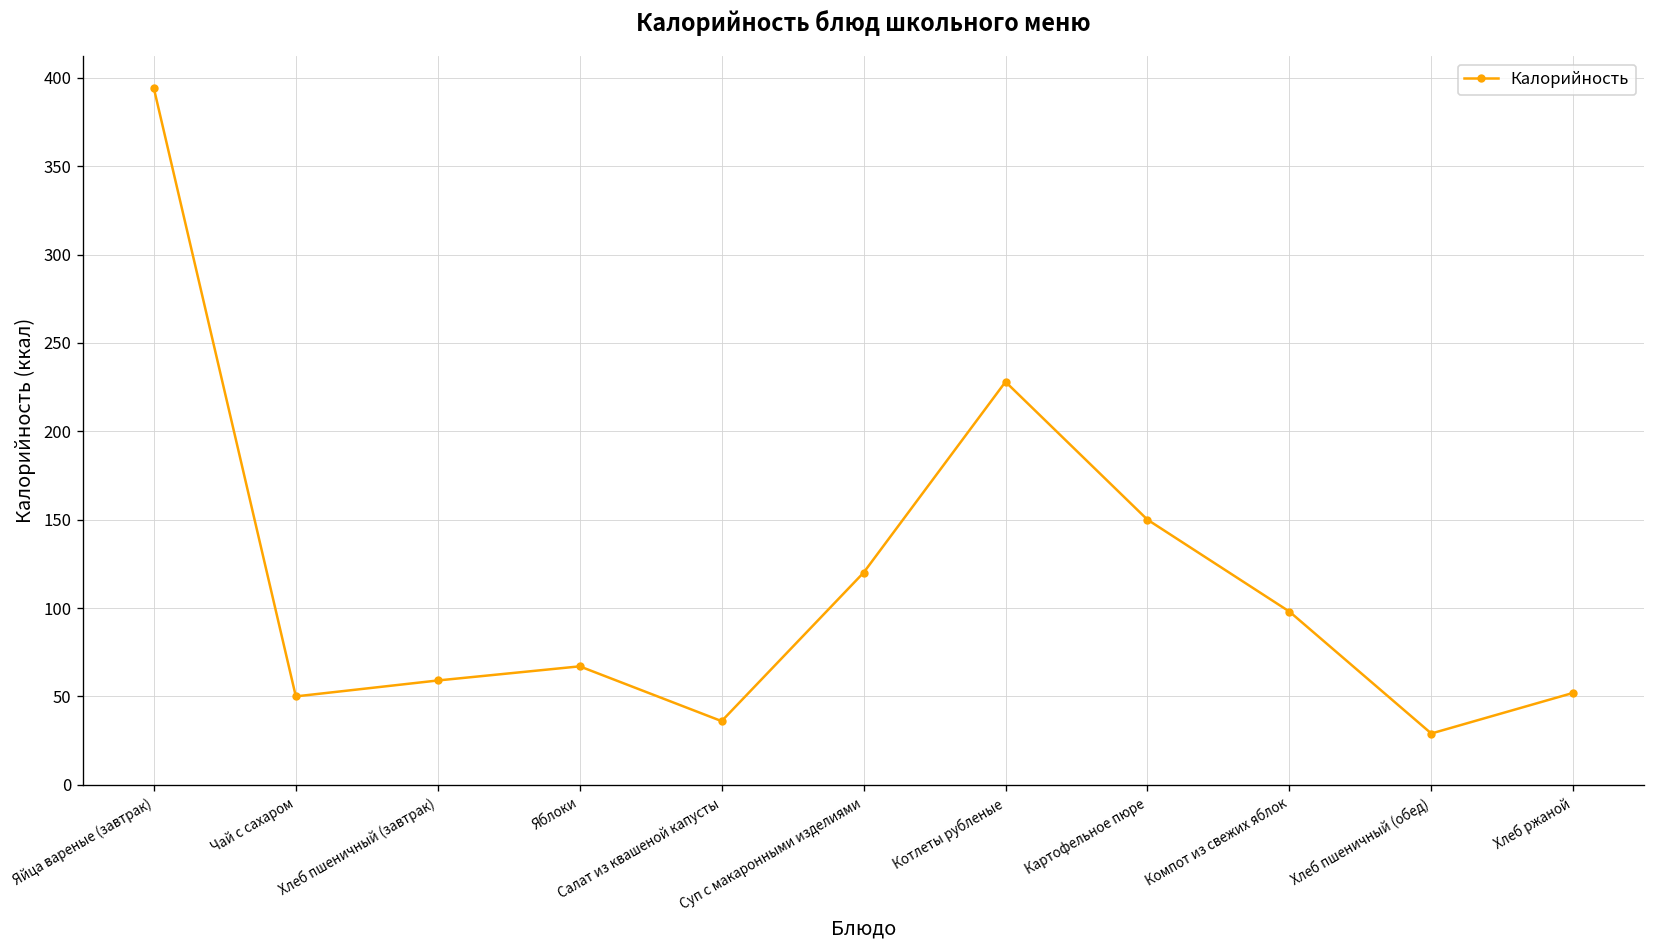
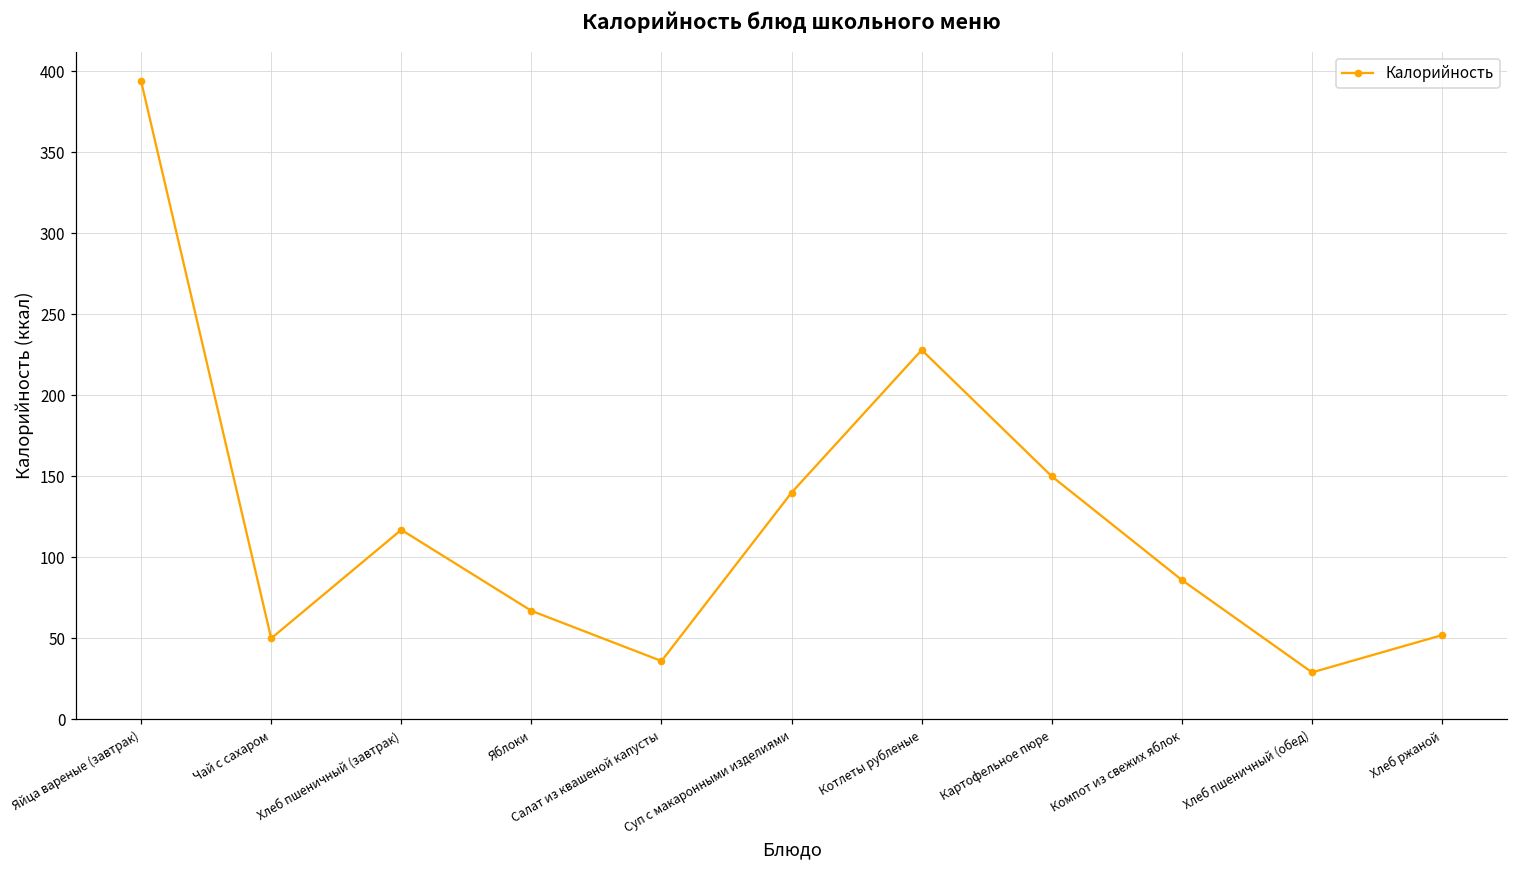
  {
    "Яйца вареные (завтрак)": 394,
    "Чай с сахаром": 50,
-   "Хлеб пшеничный (завтрак)": 59,
+   "Хлеб пшеничный (завтрак)": 117,
    "Яблоки": 67,
    "Салат из квашеной капусты": 36,
-   "Суп с макаронными изделиями": 120,
+   "Суп с макаронными изделиями": 140,
    "Котлеты рубленые": 228,
    "Картофельное пюре": 150,
-   "Компот из свежих яблок": 98,
+   "Компот из свежих яблок": 86,
    "Хлеб пшеничный (обед)": 29,
    "Хлеб ржаной": 52
  }
